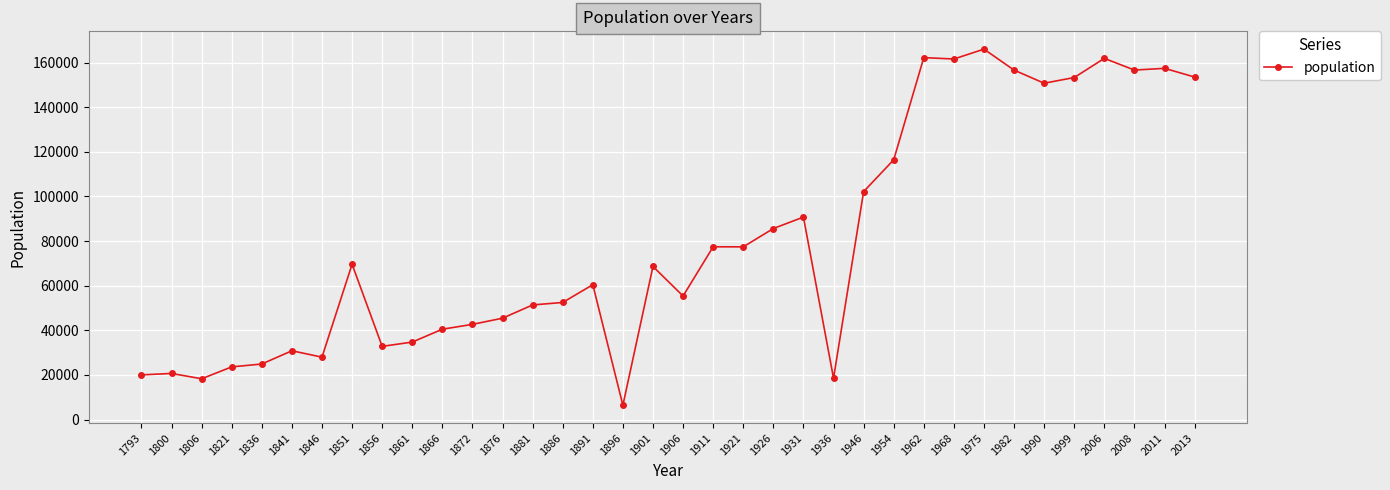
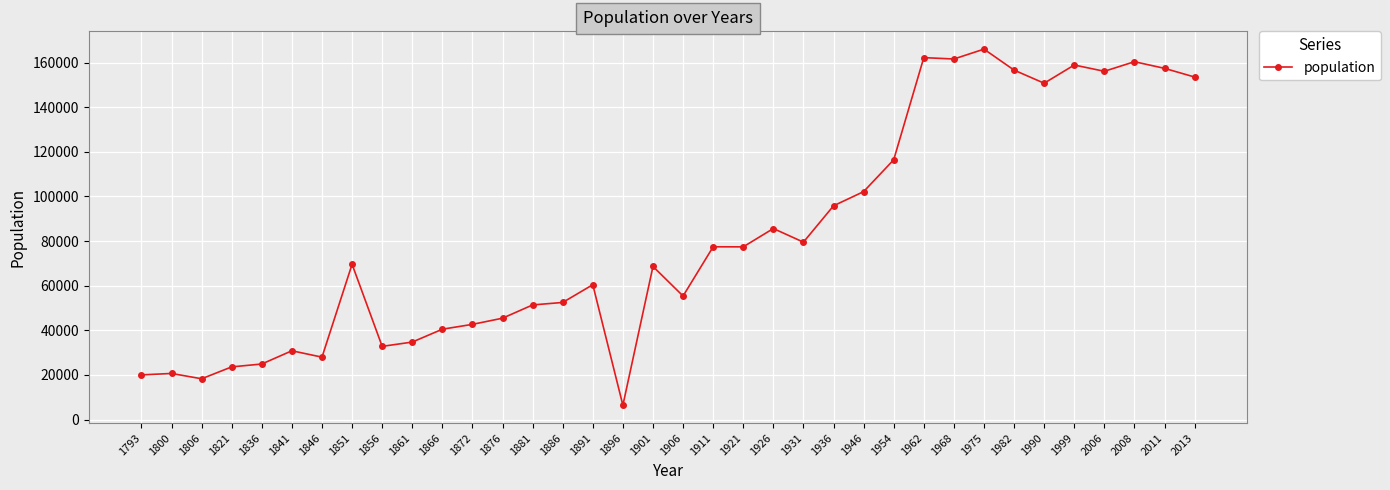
  {
    "1793": 20000,
    "1800": 21000,
    "1806": 18000,
    "1821": 24000,
    "1836": 25000,
    "1841": 31000,
    "1846": 28000,
    "1851": 70000,
    "1856": 33000,
    "1861": 35000,
    "1866": 40000,
    "1872": 43000,
    "1876": 45000,
    "1881": 51000,
    "1886": 52000,
    "1891": 60000,
    "1896": 6000,
    "1901": 69000,
    "1906": 55000,
    "1911": 77000,
    "1921": 77000,
    "1926": 86000,
-   "1931": 91000,
-   "1936": 19000,
+   "1931": 80000,
+   "1936": 96000,
    "1946": 102000,
    "1954": 116000,
    "1962": 162000,
    "1968": 162000,
    "1975": 166000,
    "1982": 157000,
    "1990": 151000,
-   "1999": 153000,
-   "2006": 162000,
-   "2008": 157000,
+   "1999": 159000,
+   "2006": 156000,
+   "2008": 160000,
    "2011": 157000,
    "2013": 154000
  }
